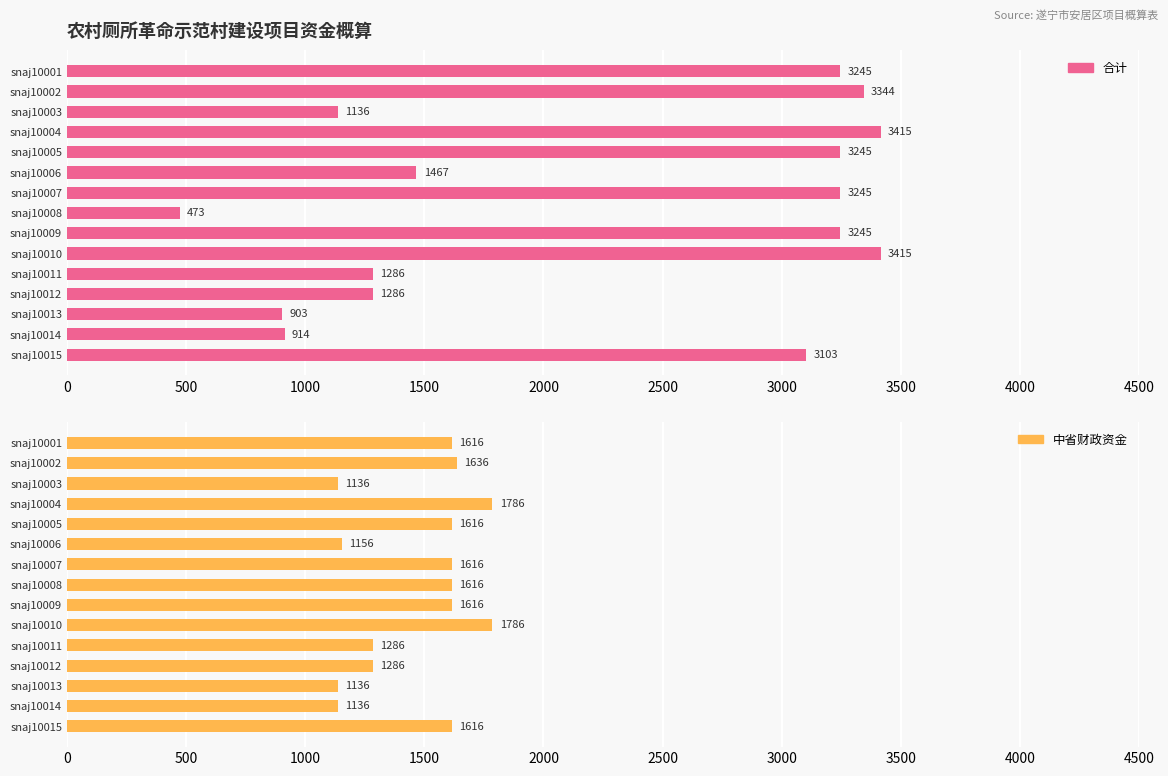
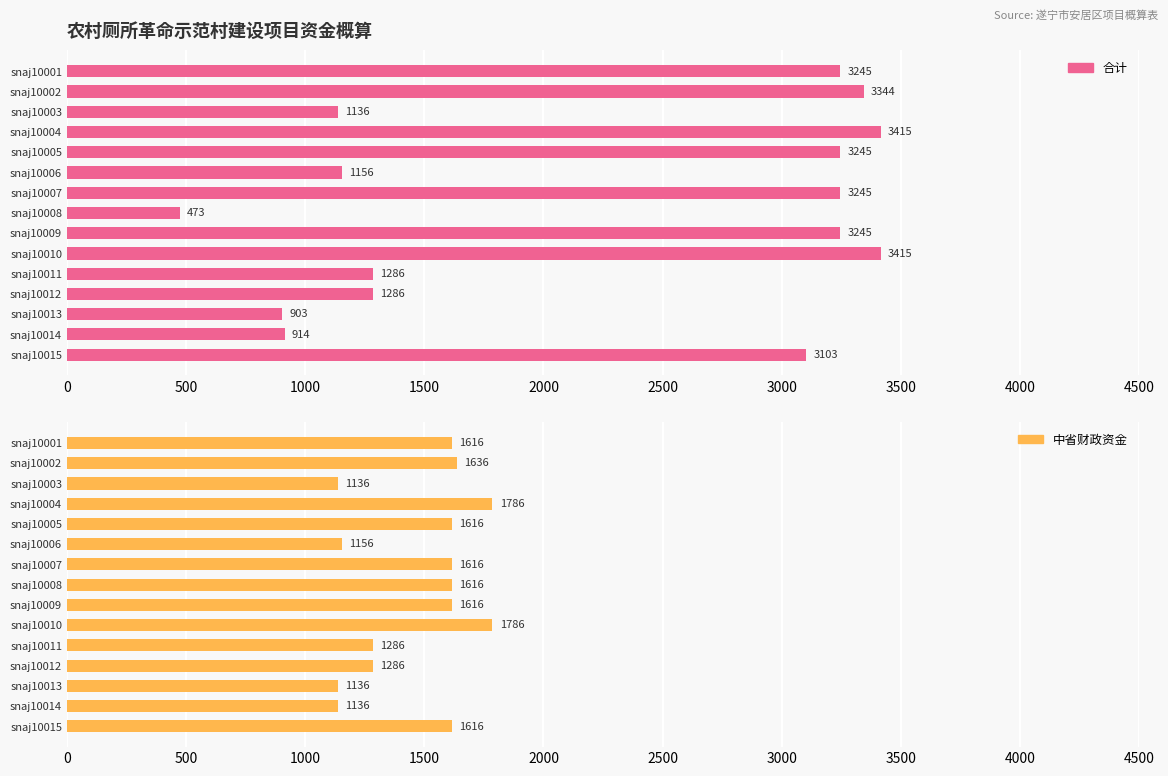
  {
    "农村厕所革命示范村建设项目资金概算": {
      "snaj10001": 3245,
      "snaj10002": 3344,
      "snaj10003": 1136,
      "snaj10004": 3415,
      "snaj10005": 3245,
-     "snaj10006": 1467,
+     "snaj10006": 1156,
      "snaj10007": 3245,
      "snaj10008": 473,
      "snaj10009": 3245,
      "snaj10010": 3415,
      "snaj10011": 1286,
      "snaj10012": 1286,
      "snaj10013": 903,
      "snaj10014": 914,
      "snaj10015": 3103
    }
  }
